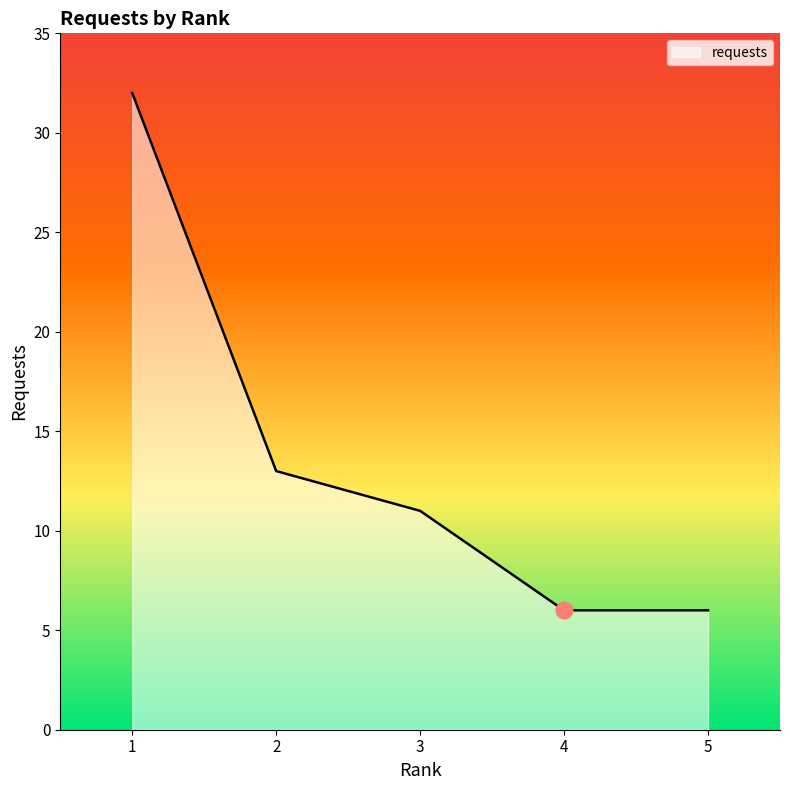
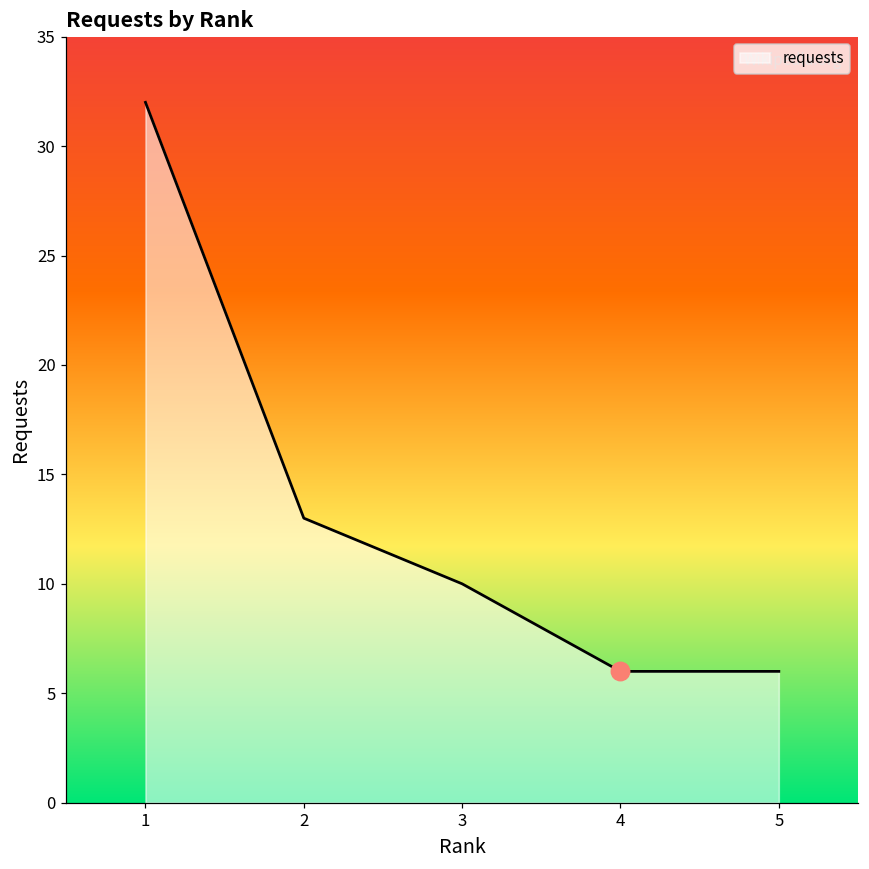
  {
    "requests": {
      "1": 32,
      "2": 13,
-     "3": 11,
+     "3": 10,
      "5": 6
    }
  }
